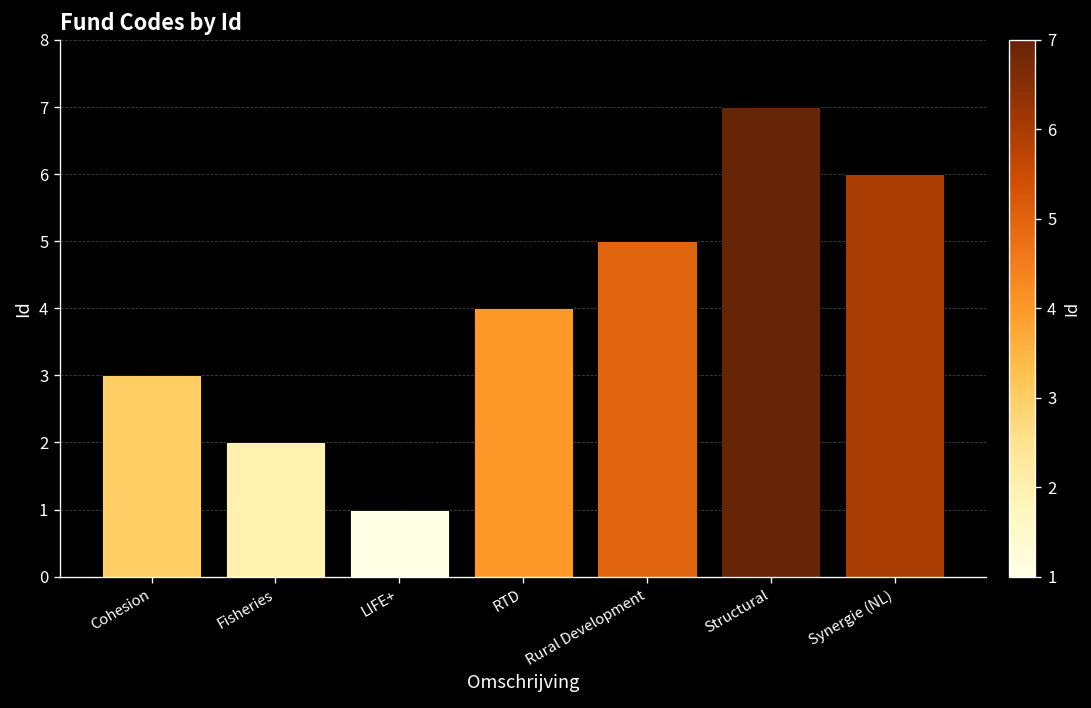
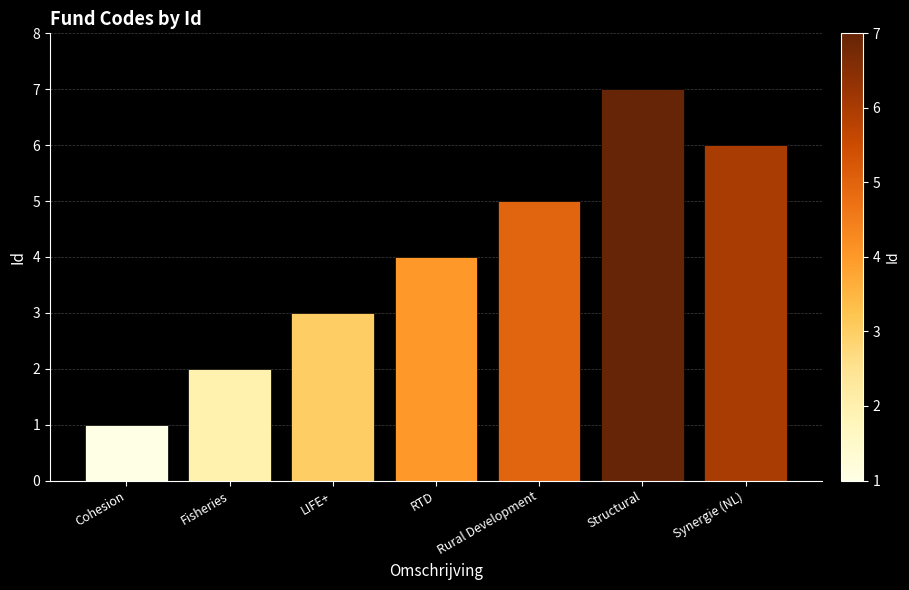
  {
-   "Cohesion": 3,
+   "Cohesion": 1,
    "Fisheries": 2,
-   "LIFE+": 1,
+   "LIFE+": 3,
    "RTD": 4,
    "Rural Development": 5,
    "Structural": 7,
    "Synergie (NL)": 6
  }
